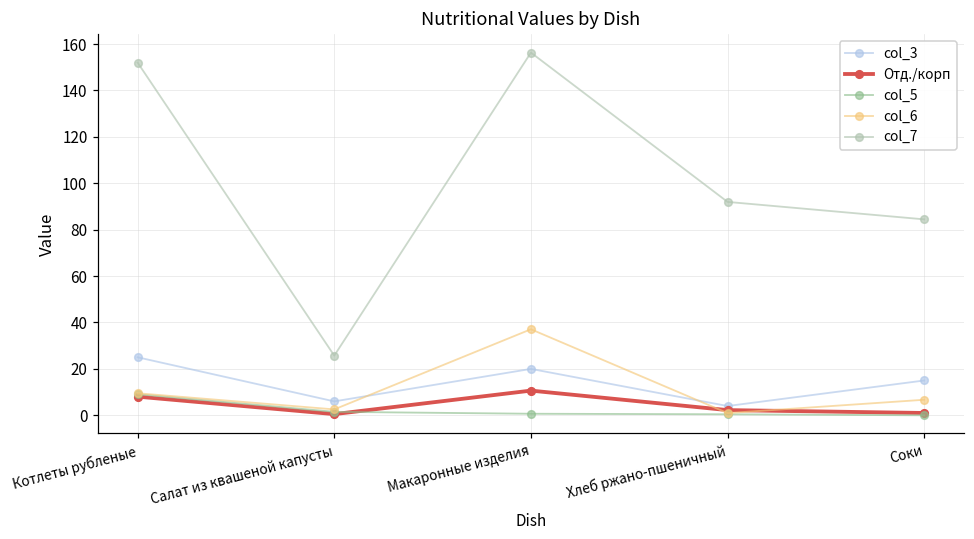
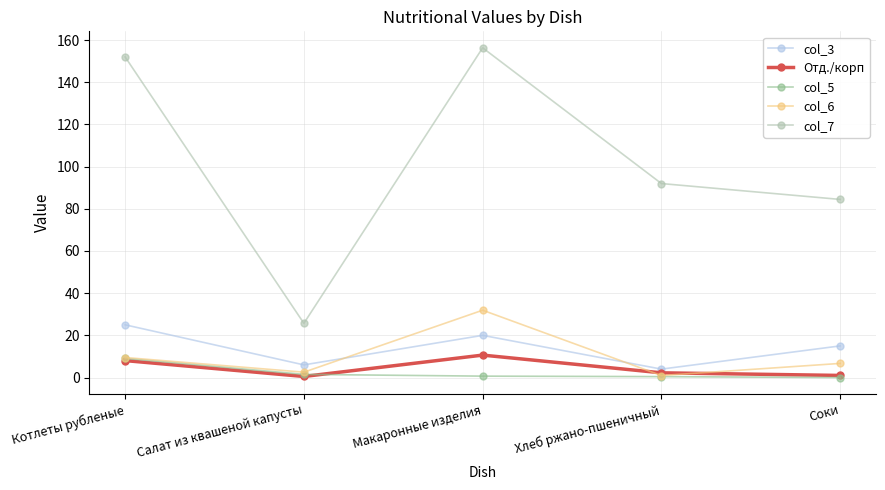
  {
    "Отд./корп": {
      "Макаронные изделия": 11,
      "Хлеб ржано-пшеничный": 2
    },
    "col_6": {
-     "Макаронные изделия": 37,
+     "Макаронные изделия": 32,
      "Соки": 7
    }
  }
